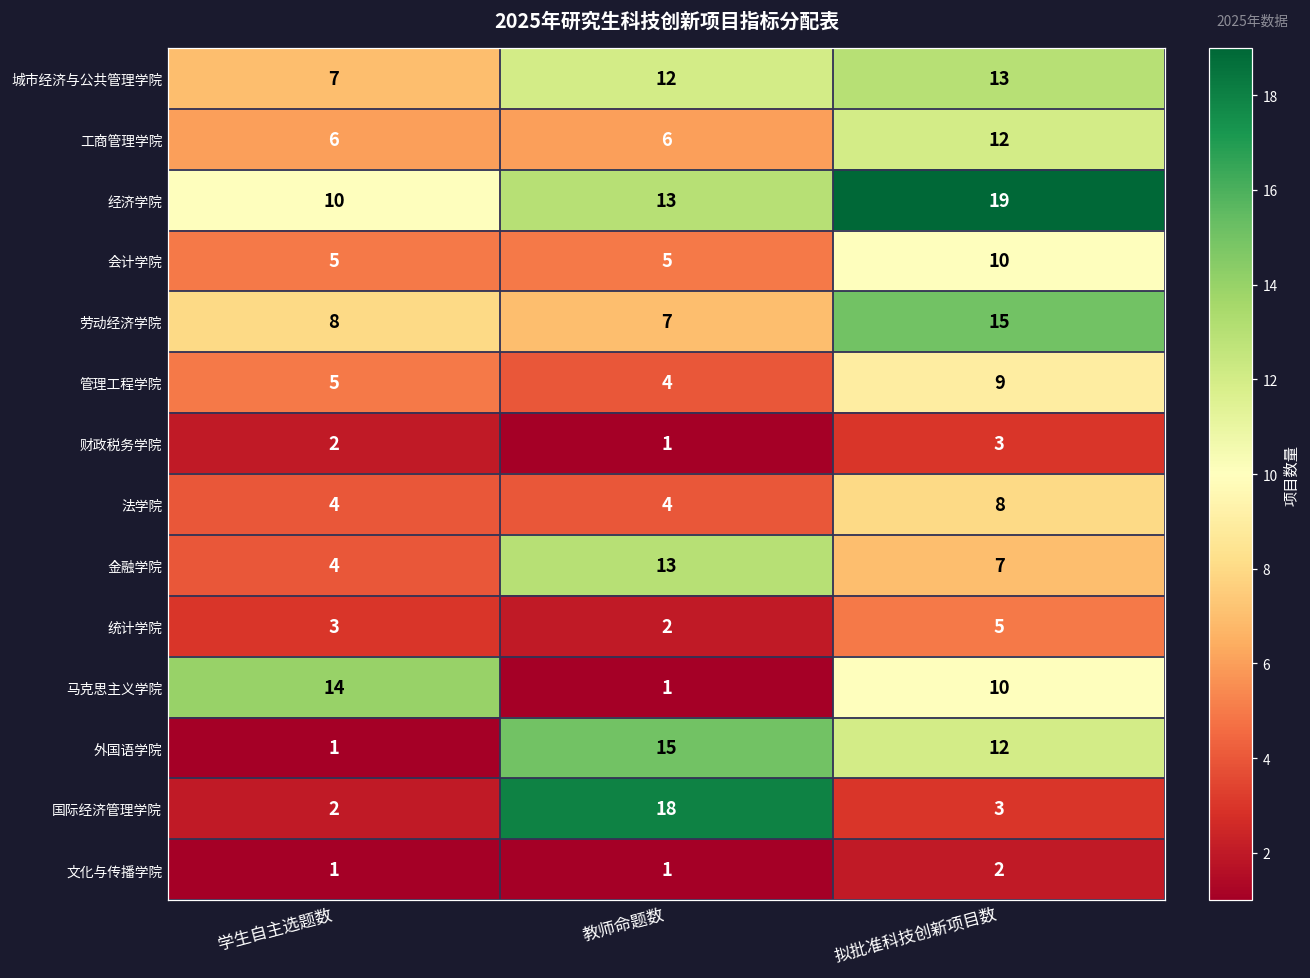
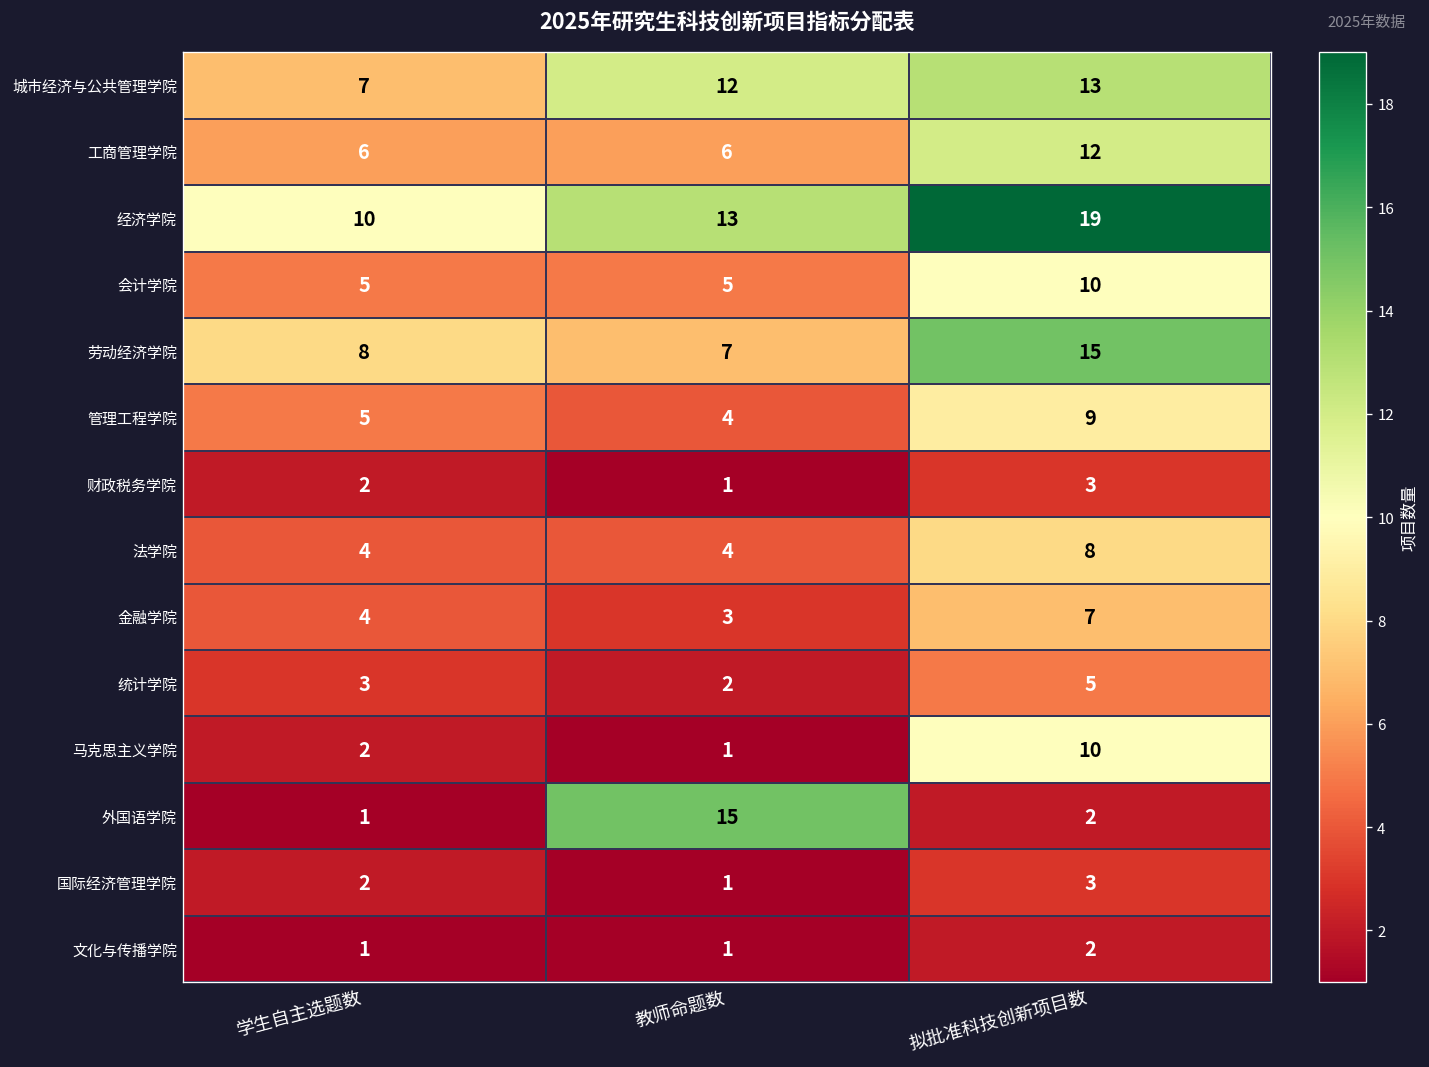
  {
    "城市经济与公共管理学院": {
      "学生自主选题数": 7,
      "教师命题数": 12,
      "拟批准科技创新项目数": 13
    },
    "工商管理学院": {
      "学生自主选题数": 6,
      "教师命题数": 6,
      "拟批准科技创新项目数": 12
    },
    "经济学院": {
      "学生自主选题数": 10,
      "教师命题数": 13,
      "拟批准科技创新项目数": 19
    },
    "会计学院": {
      "学生自主选题数": 5,
      "教师命题数": 5,
      "拟批准科技创新项目数": 10
    },
    "劳动经济学院": {
      "学生自主选题数": 8,
      "教师命题数": 7,
      "拟批准科技创新项目数": 15
    },
    "管理工程学院": {
      "学生自主选题数": 5,
      "教师命题数": 4,
      "拟批准科技创新项目数": 9
    },
    "财政税务学院": {
      "学生自主选题数": 2,
      "教师命题数": 1,
      "拟批准科技创新项目数": 3
    },
    "法学院": {
      "学生自主选题数": 4,
      "教师命题数": 4,
      "拟批准科技创新项目数": 8
    },
    "金融学院": {
      "学生自主选题数": 4,
-     "教师命题数": 13,
+     "教师命题数": 3,
      "拟批准科技创新项目数": 7
    },
    "统计学院": {
      "学生自主选题数": 3,
      "教师命题数": 2,
      "拟批准科技创新项目数": 5
    },
    "马克思主义学院": {
-     "学生自主选题数": 14,
+     "学生自主选题数": 2,
      "教师命题数": 1,
      "拟批准科技创新项目数": 10
    },
    "外国语学院": {
      "学生自主选题数": 1,
      "教师命题数": 15,
-     "拟批准科技创新项目数": 12
+     "拟批准科技创新项目数": 2
    },
    "国际经济管理学院": {
      "学生自主选题数": 2,
-     "教师命题数": 18,
+     "教师命题数": 1,
      "拟批准科技创新项目数": 3
    },
    "文化与传播学院": {
      "学生自主选题数": 1,
      "教师命题数": 1,
      "拟批准科技创新项目数": 2
    }
  }
